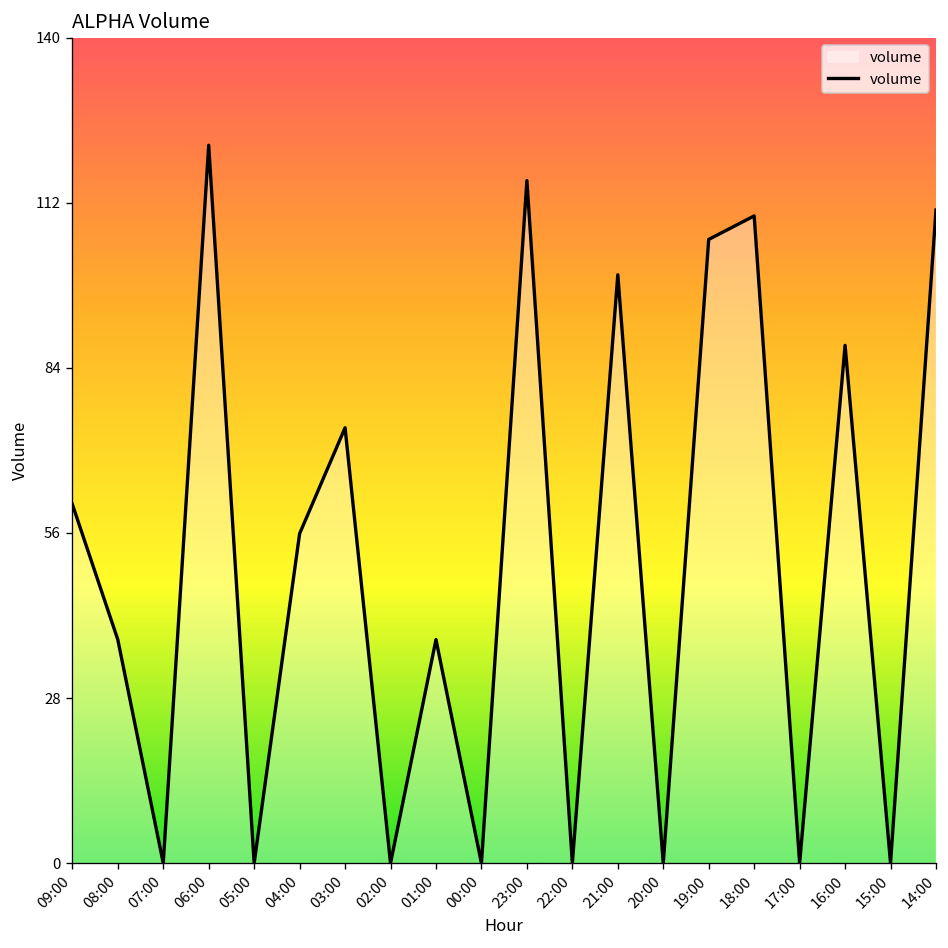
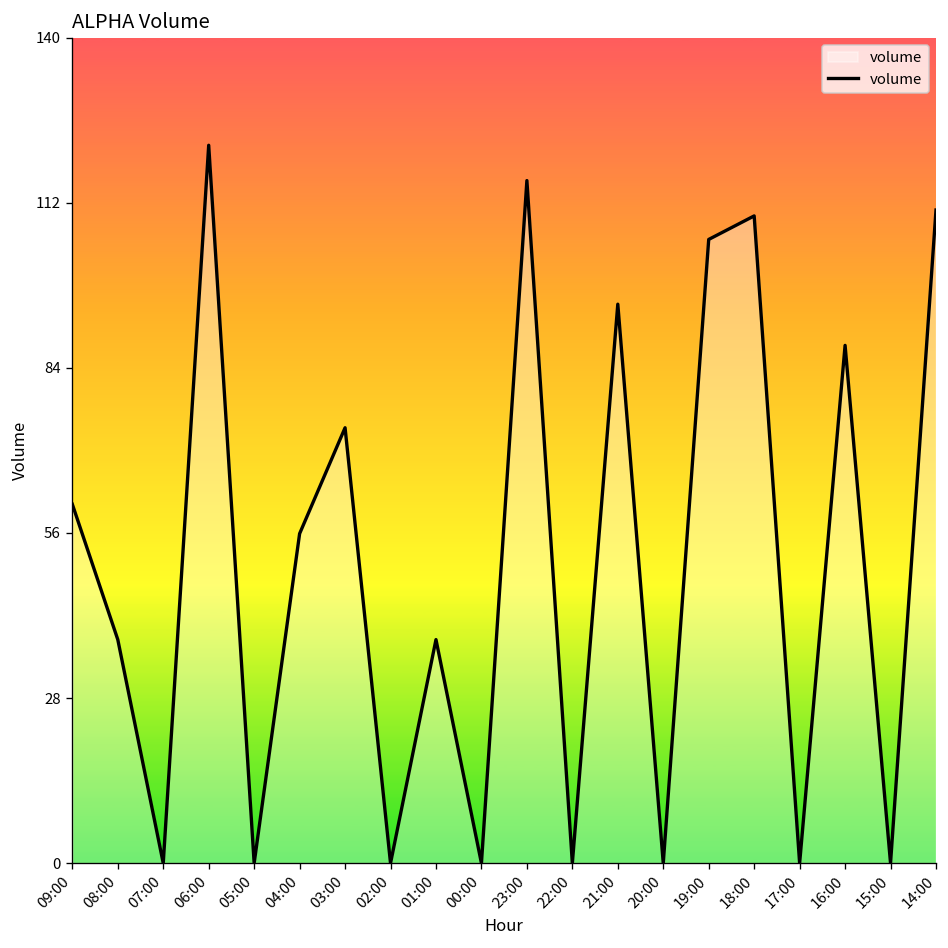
  {
    "09:00": 61,
    "08:00": 38,
    "07:00": 0,
    "06:00": 122,
    "05:00": 0,
    "04:00": 56,
    "03:00": 74,
    "02:00": 0,
    "01:00": 38,
    "00:00": 0,
    "23:00": 116,
    "22:00": 0,
-   "21:00": 100,
+   "21:00": 95,
    "20:00": 0,
    "19:00": 106,
    "18:00": 110,
    "17:00": 0,
    "16:00": 88,
    "15:00": 0,
    "14:00": 111
  }
